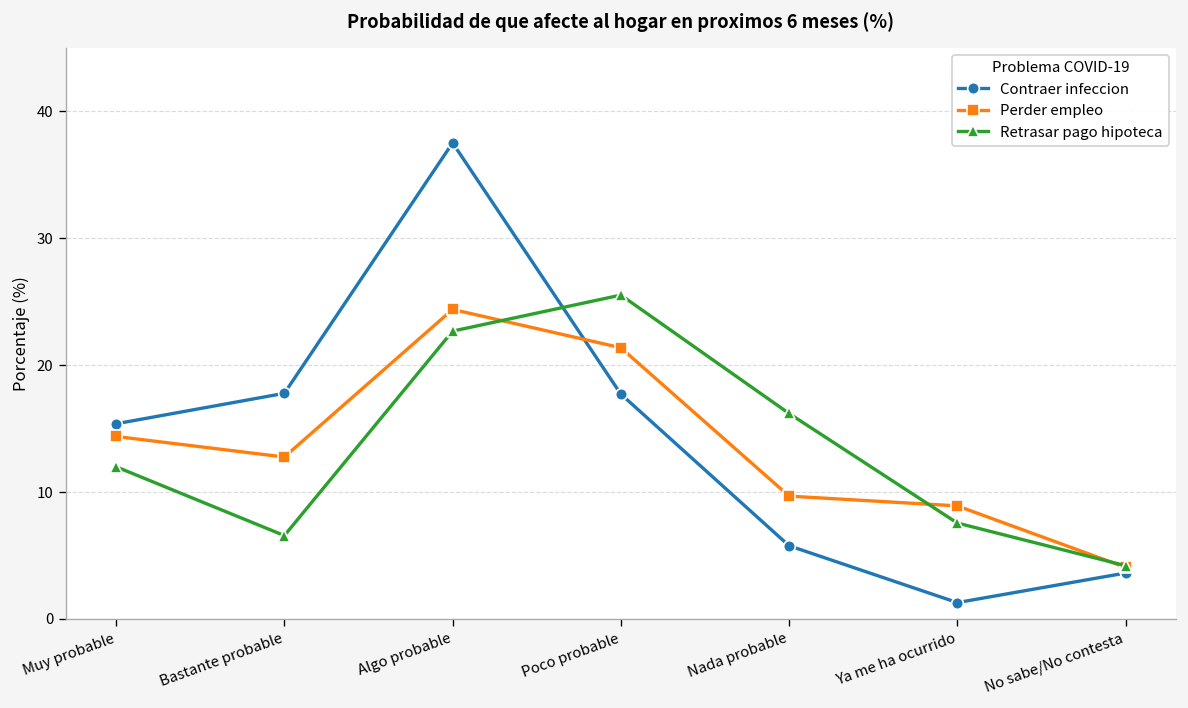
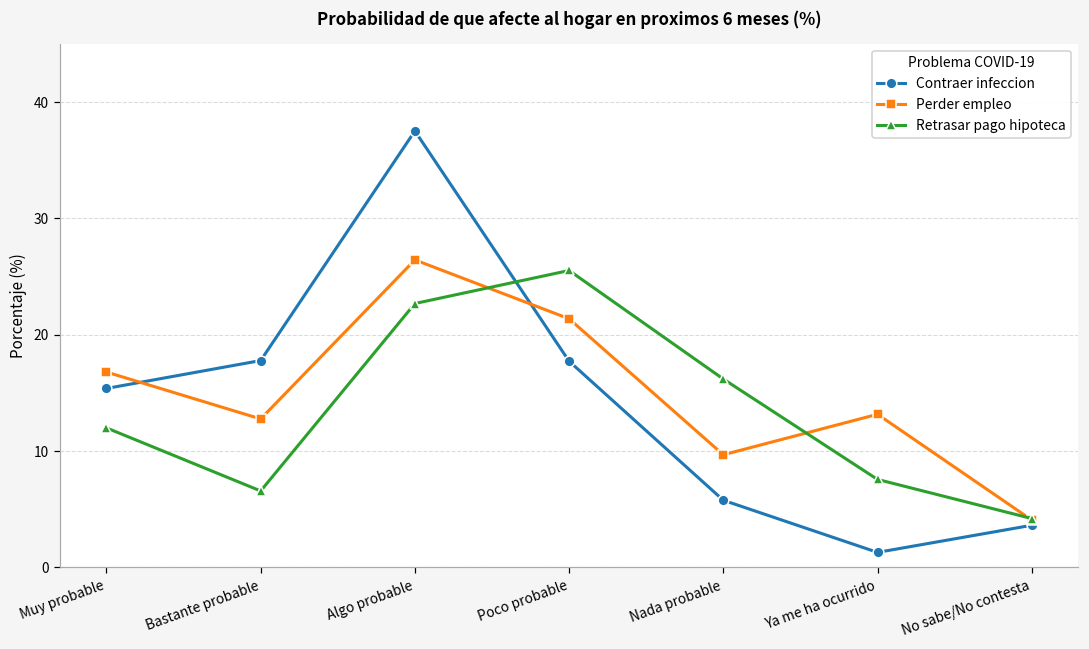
  {
    "Contraer infeccion": {
      "Muy probable": 15.4,
      "Bastante probable": 17.8,
      "Algo probable": 37.5,
      "Poco probable": 17.7,
      "Nada probable": 5.8,
      "Ya me ha ocurrido": 1.3,
      "No sabe/No contesta": 3.6
    },
    "Perder empleo": {
-     "Muy probable": 14.4,
+     "Muy probable": 16.8,
      "Bastante probable": 12.8,
-     "Algo probable": 24.4,
+     "Algo probable": 26.4,
      "Poco probable": 21.4,
      "Nada probable": 9.7,
-     "Ya me ha ocurrido": 8.9
+     "Ya me ha ocurrido": 13.2
    },
    "Retrasar pago hipoteca": {
      "Muy probable": 12.0,
      "Bastante probable": 6.6,
      "Algo probable": 22.7,
      "Poco probable": 25.5,
      "Nada probable": 16.2,
      "Ya me ha ocurrido": 7.6
    }
  }
